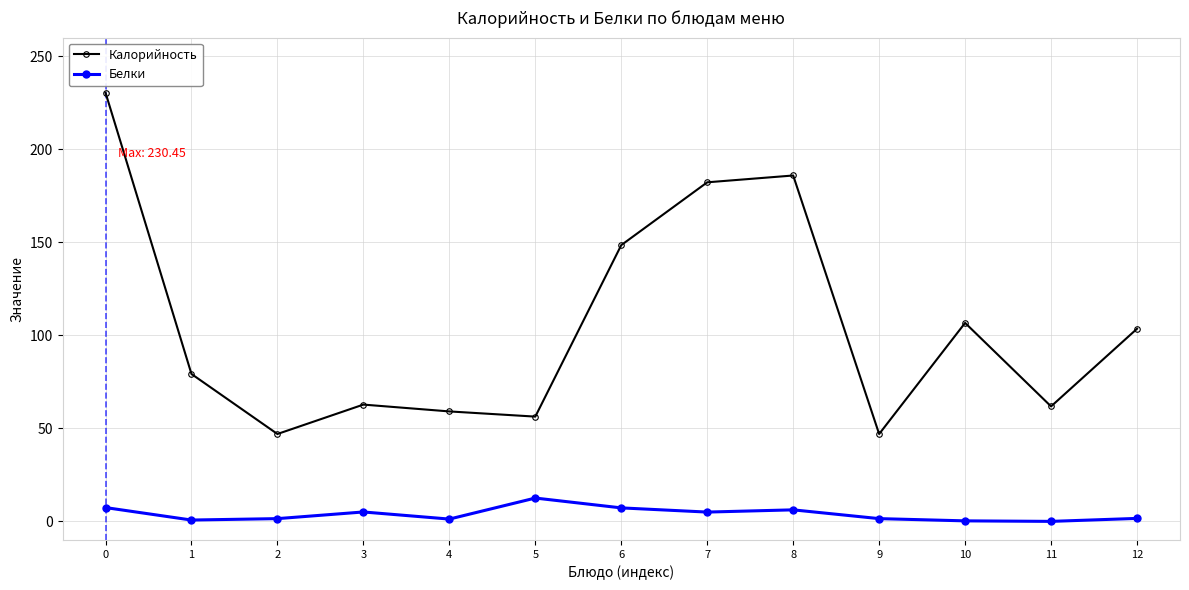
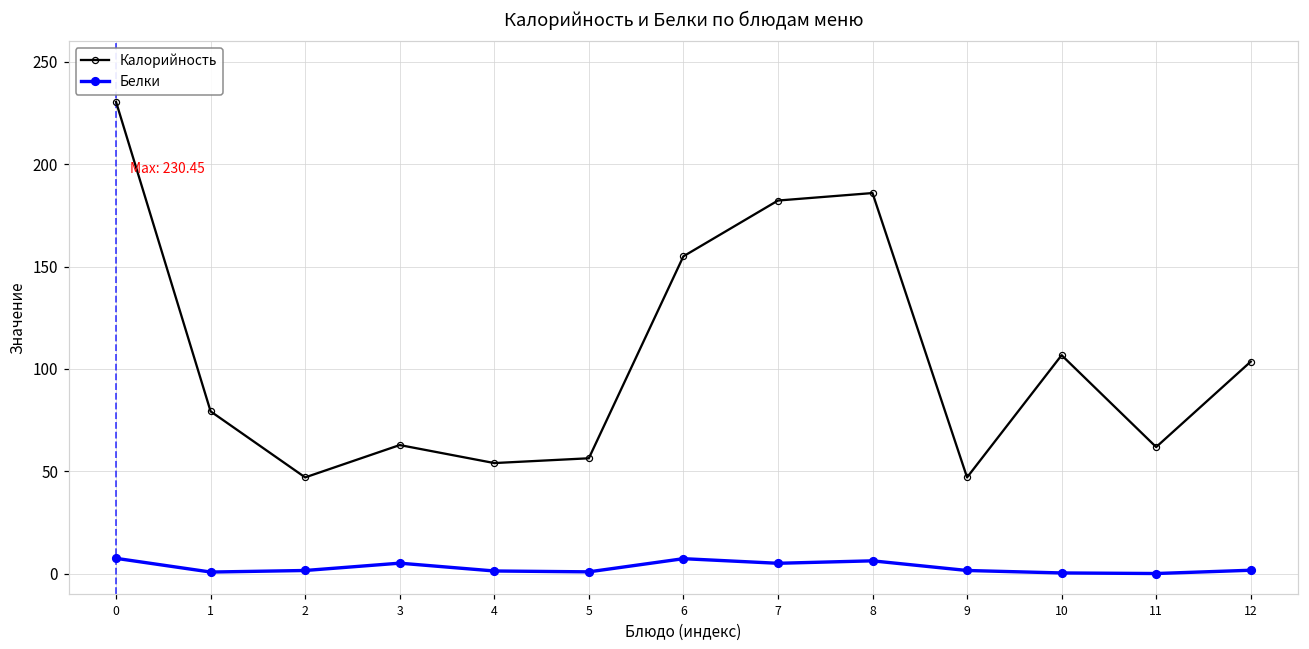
  {
    "Калорийность": {
      "0": 230,
      "1": 79,
      "2": 47,
      "3": 63,
-     "4": 59,
+     "4": 54,
      "5": 56,
-     "6": 149,
+     "6": 155,
      "7": 182,
      "8": 186,
      "9": 47,
      "10": 107,
      "11": 62,
      "12": 104
    },
    "Белки": {
      "0": 7,
      "1": 1,
      "2": 2,
      "3": 5,
      "4": 1,
-     "5": 13,
+     "5": 1,
      "6": 7,
      "7": 5,
      "8": 6,
      "9": 2,
      "10": 0,
      "11": 0,
      "12": 2
    }
  }
